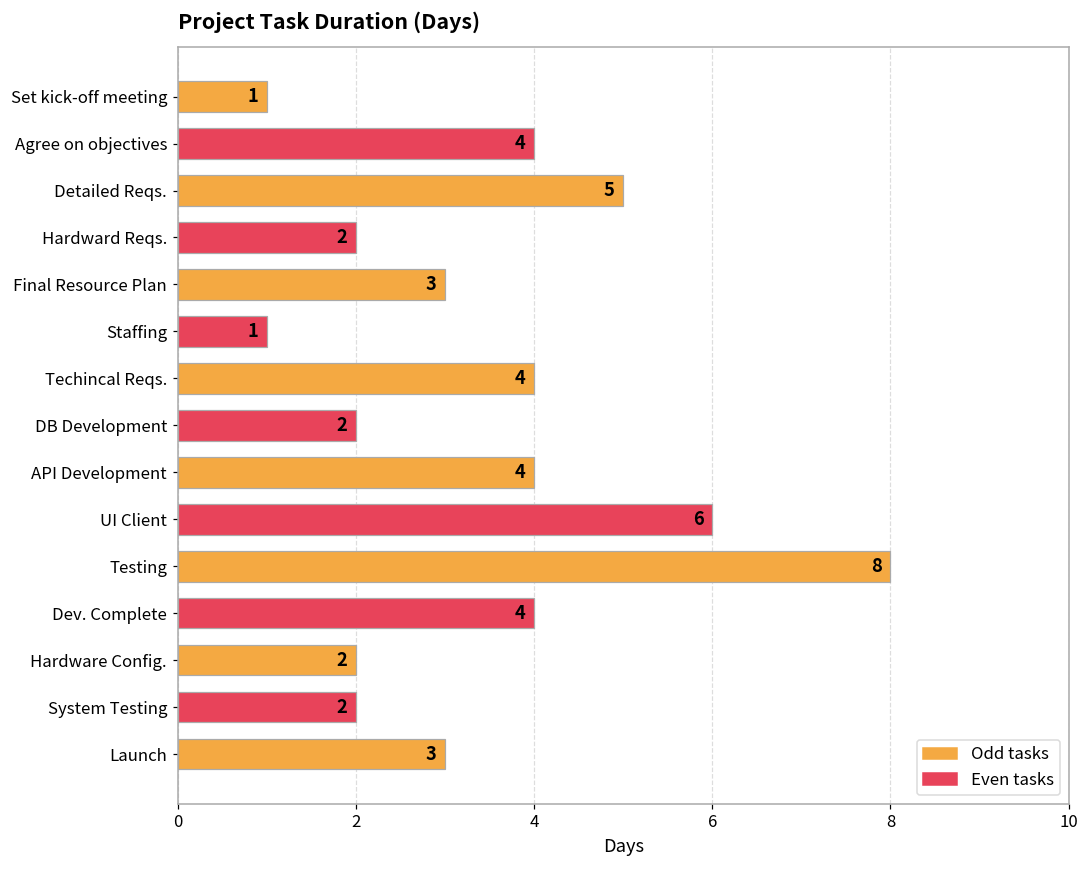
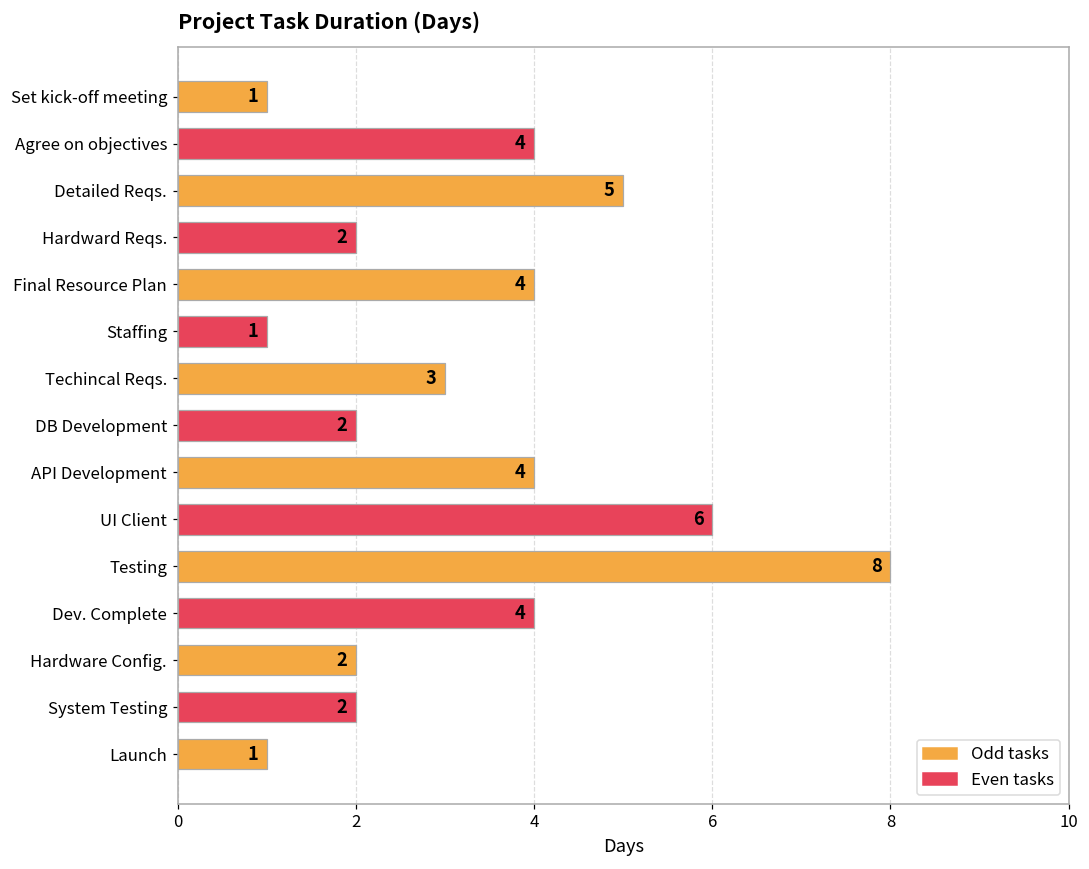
  {
    "Set kick-off meeting": 1,
    "Agree on objectives": 4,
    "Detailed Reqs.": 5,
    "Hardward Reqs.": 2,
-   "Final Resource Plan": 3,
+   "Final Resource Plan": 4,
    "Staffing": 1,
-   "Techincal Reqs.": 4,
+   "Techincal Reqs.": 3,
    "DB Development": 2,
    "API Development": 4,
    "UI Client": 6,
    "Testing": 8,
    "Dev. Complete": 4,
    "Hardware Config.": 2,
    "System Testing": 2,
-   "Launch": 3
+   "Launch": 1
  }
